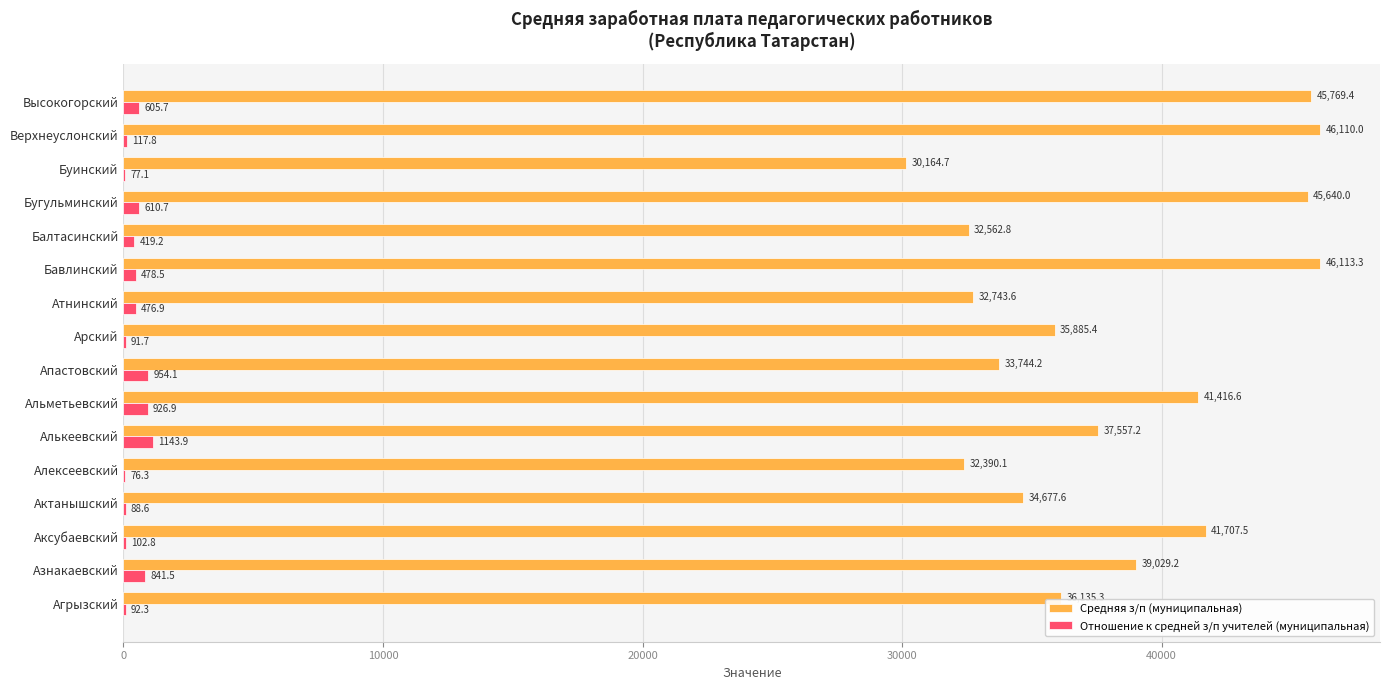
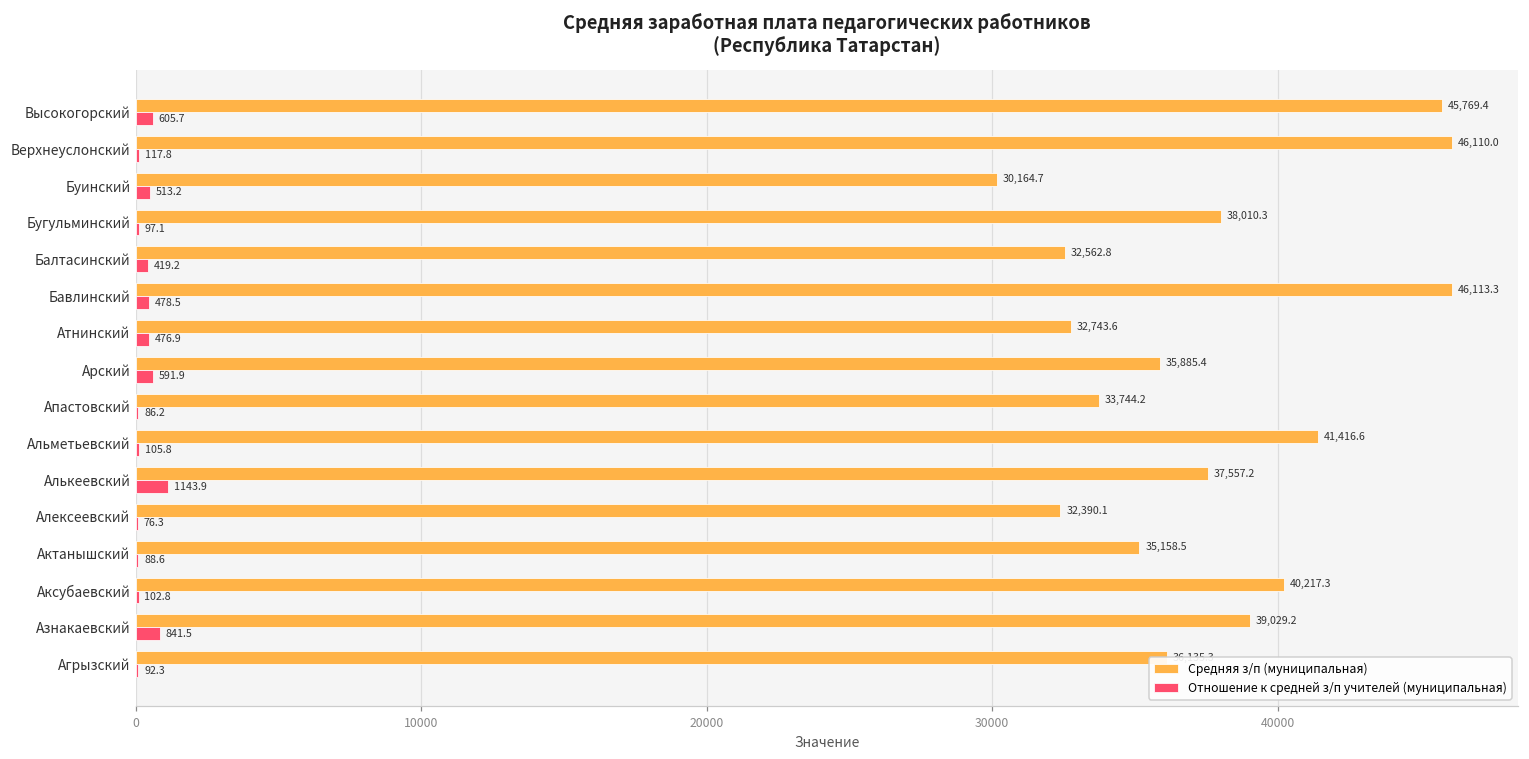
  {
    "Средняя з/п (муниципальная)": {
      "Высокогорский": "45,769.4",
      "Верхнеуслонский": "46,110.0",
      "Буинский": "30,164.7",
-     "Бугульминский": "45,640.0",
+     "Бугульминский": "38,010.3",
      "Балтасинский": "32,562.8",
      "Бавлинский": "46,113.3",
      "Атнинский": "32,743.6",
      "Арский": "35,885.4",
      "Апастовский": "33,744.2",
      "Альметьевский": "41,416.6",
      "Алькеевский": "37,557.2",
      "Алексеевский": "32,390.1",
-     "Актанышский": "34,677.6",
-     "Аксубаевский": "41,707.5",
+     "Актанышский": "35,158.5",
+     "Аксубаевский": "40,217.3",
      "Азнакаевский": "39,029.2"
    },
    "Отношение к средней з/п учителей (муниципальная)": {
      "Высокогорский": "605.7",
      "Верхнеуслонский": "117.8",
-     "Буинский": "77.1",
-     "Бугульминский": "610.7",
+     "Буинский": "513.2",
+     "Бугульминский": "97.1",
      "Балтасинский": "419.2",
      "Бавлинский": "478.5",
      "Атнинский": "476.9",
-     "Арский": "91.7",
-     "Апастовский": "954.1",
-     "Альметьевский": "926.9",
+     "Арский": "591.9",
+     "Апастовский": "86.2",
+     "Альметьевский": "105.8",
      "Алькеевский": "1143.9",
      "Алексеевский": "76.3",
      "Актанышский": "88.6",
      "Аксубаевский": "102.8",
      "Азнакаевский": "841.5",
      "Агрызский": "92.3"
    }
  }
